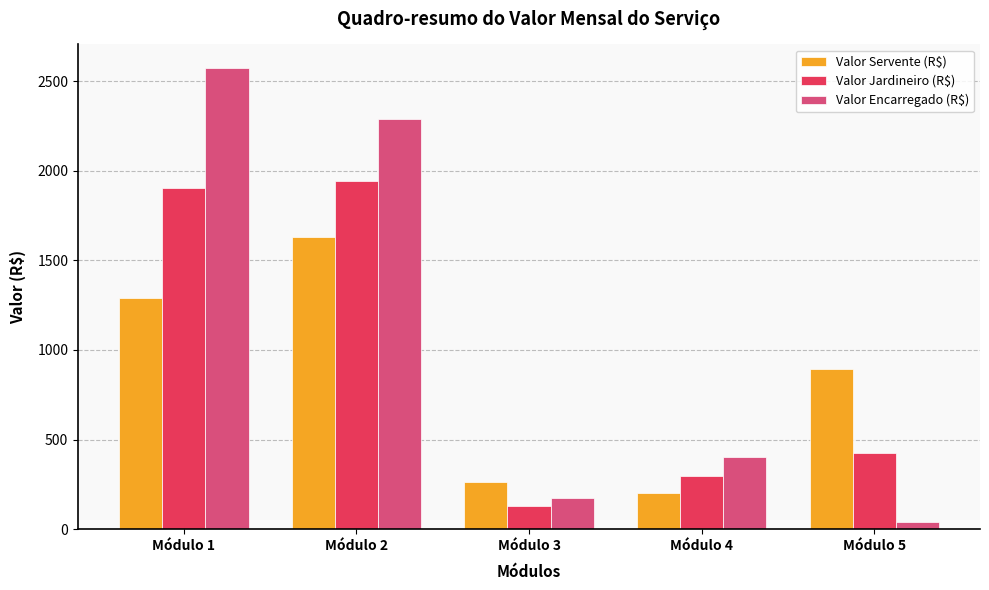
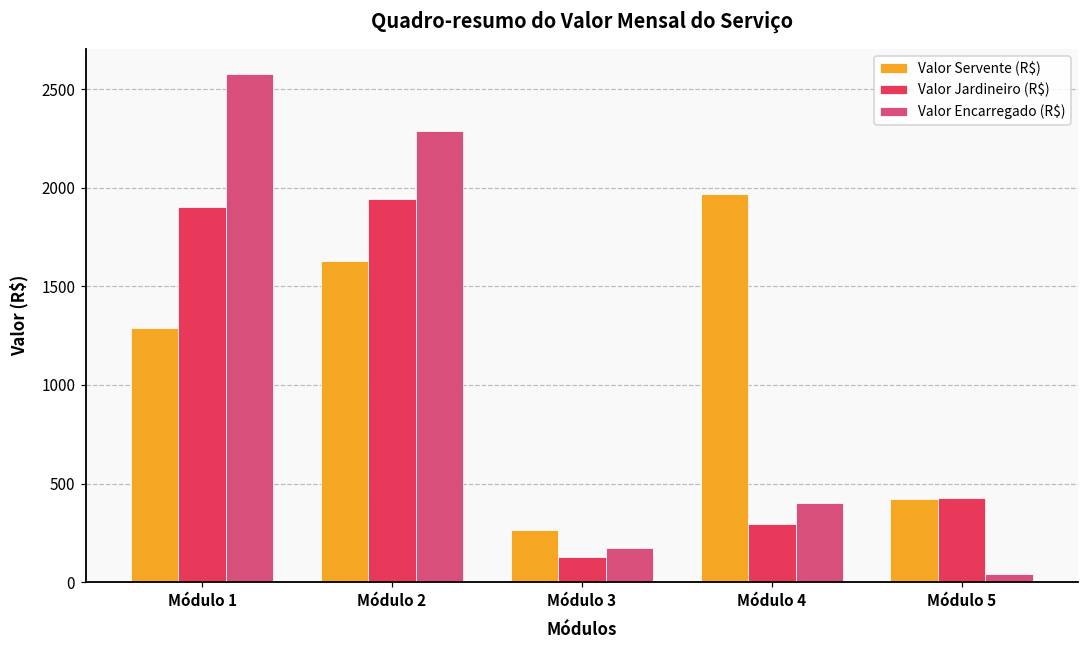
  {
    "Valor Servente (R$)": {
      "Módulo 1": 1290,
      "Módulo 2": 1630,
      "Módulo 3": 260,
-     "Módulo 4": 200,
-     "Módulo 5": 890
+     "Módulo 4": 1970,
+     "Módulo 5": 420
    }
  }
